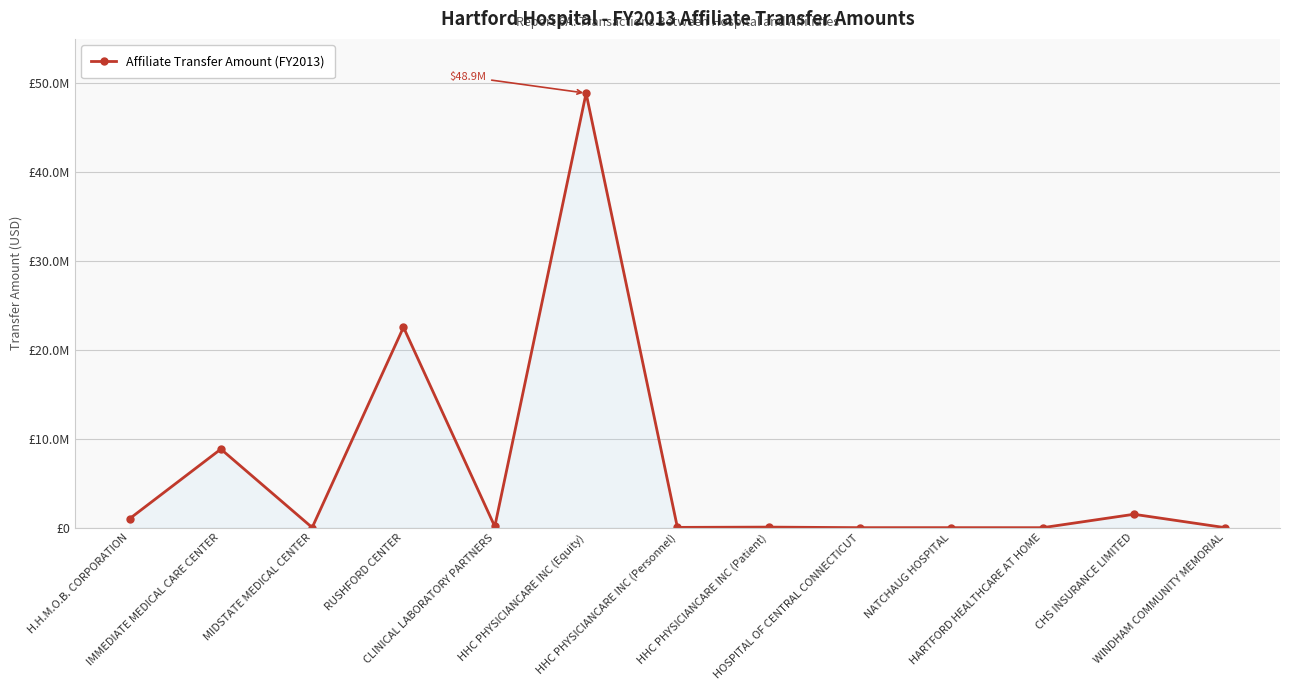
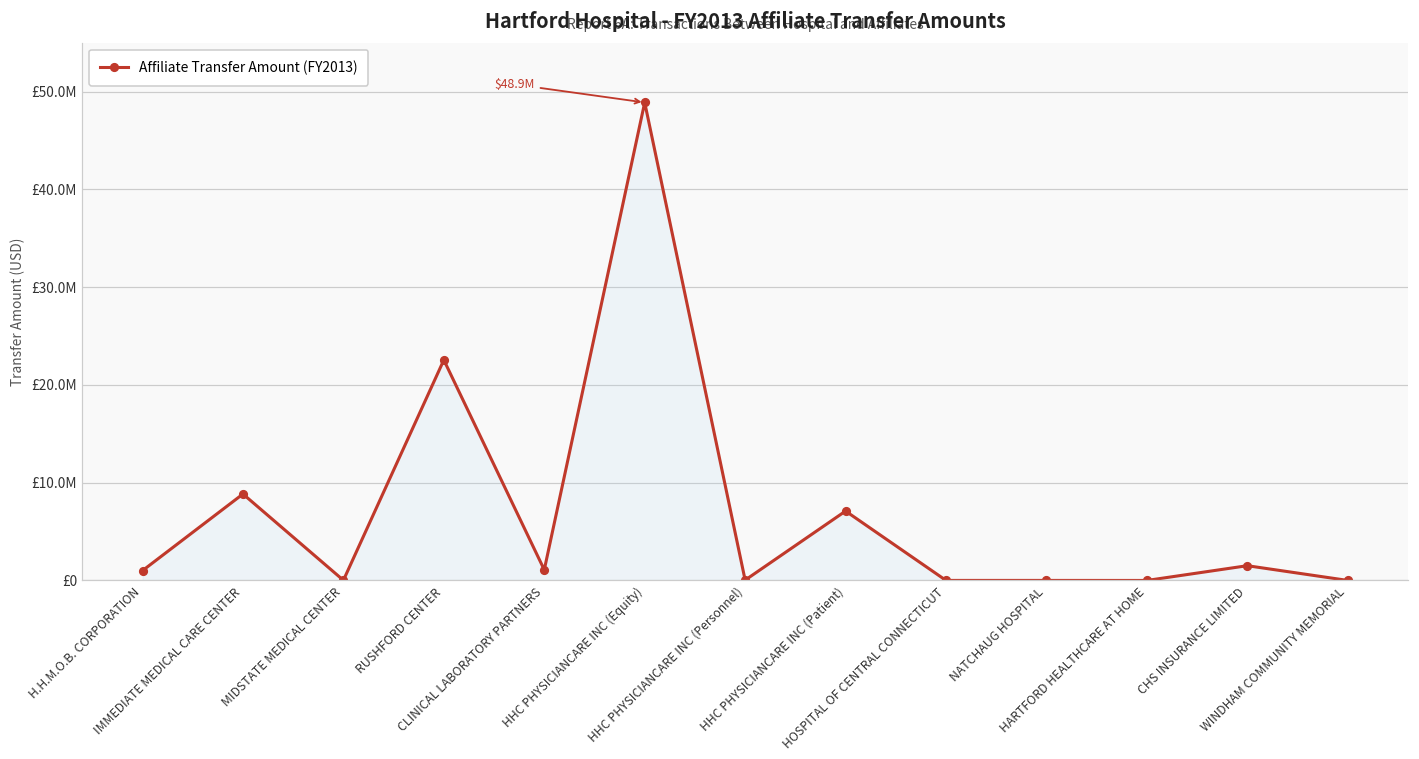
  {
    "H.H.M.O.B. CORPORATION": "£1000000",
    "IMMEDIATE MEDICAL CARE CENTER": "£9000000",
    "MIDSTATE MEDICAL CENTER": "£0",
    "RUSHFORD CENTER": "£23000000",
-   "CLINICAL LABORATORY PARTNERS": "£0",
+   "CLINICAL LABORATORY PARTNERS": "£1000000",
    "HHC PHYSICIANCARE INC (Personnel)": "£0",
-   "HHC PHYSICIANCARE INC (Patient)": "£0",
+   "HHC PHYSICIANCARE INC (Patient)": "£7000000",
    "HOSPITAL OF CENTRAL CONNECTICUT": "£0",
    "NATCHAUG HOSPITAL": "£0",
    "HARTFORD HEALTHCARE AT HOME": "£0",
    "CHS INSURANCE LIMITED": "£2000000",
    "WINDHAM COMMUNITY MEMORIAL": "£0"
  }
